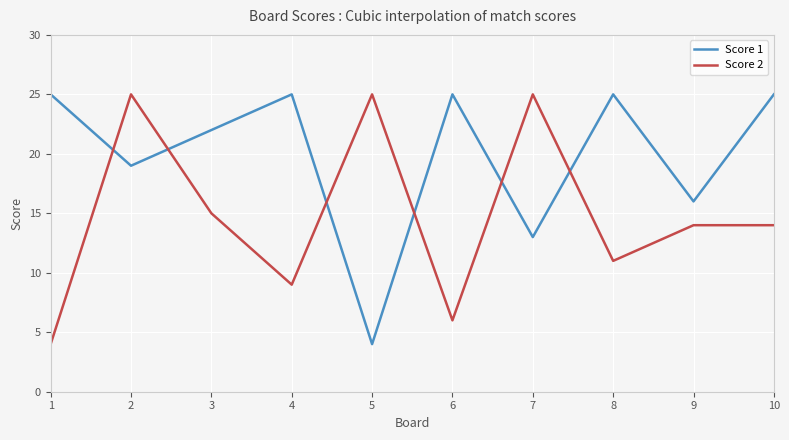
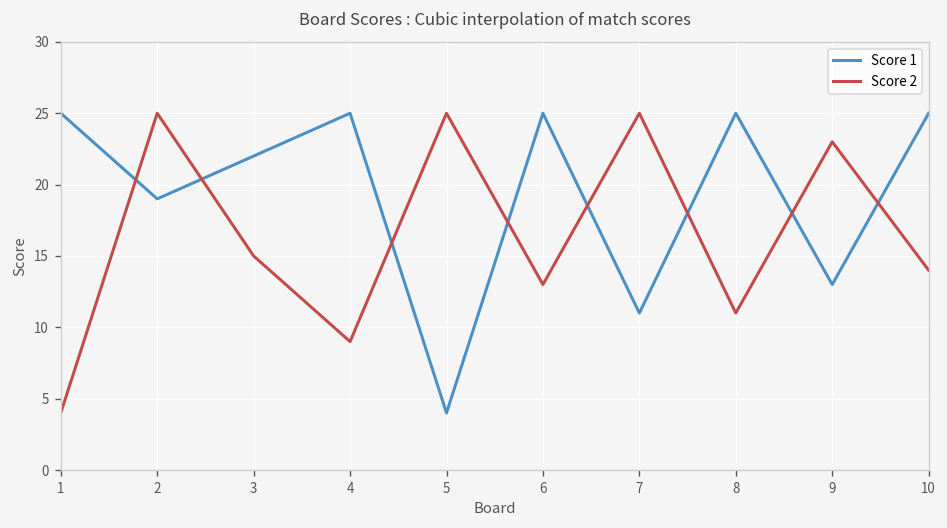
  {
    "Score 1": {
      "1": 25,
      "2": 19,
      "3": 22,
      "4": 25,
      "5": 4,
      "6": 25,
-     "7": 13,
+     "7": 11,
      "8": 25,
-     "9": 16,
+     "9": 13,
      "10": 25
    },
    "Score 2": {
      "1": 4,
      "2": 25,
      "3": 15,
      "4": 9,
      "5": 25,
-     "6": 6,
+     "6": 13,
      "7": 25,
      "8": 11,
-     "9": 14,
+     "9": 23,
      "10": 14
    }
  }
